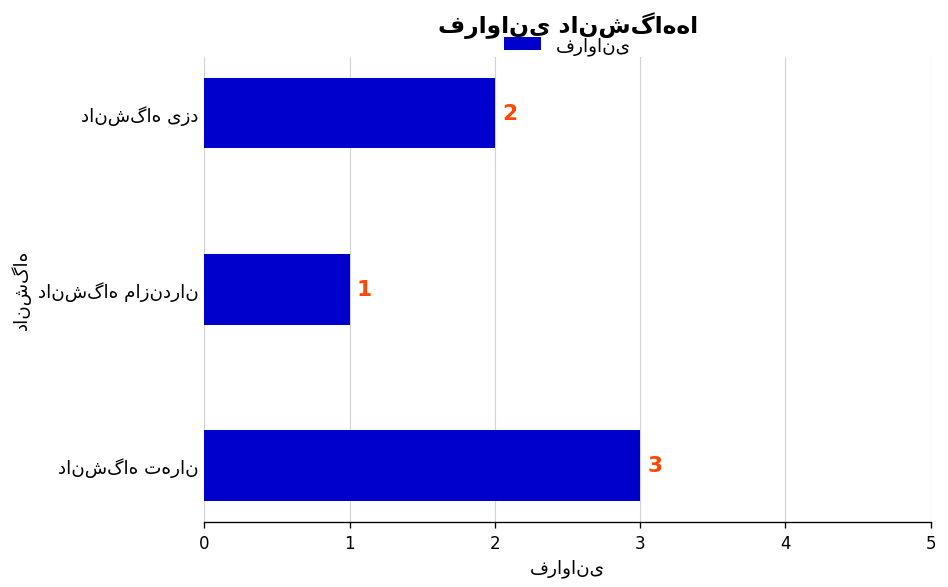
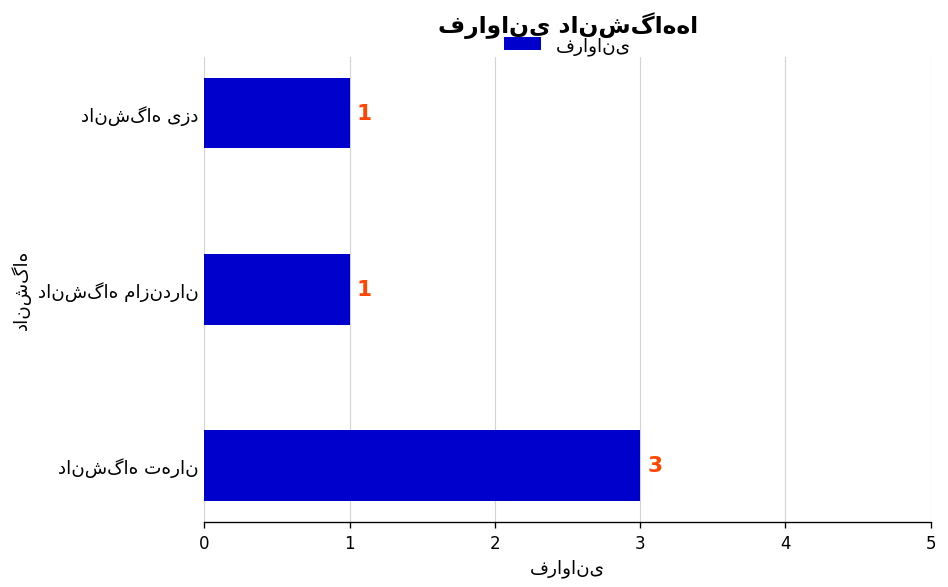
  {
-   "دانشگاه یزد": 2,
+   "دانشگاه یزد": 1,
    "دانشگاه مازندران": 1,
    "دانشگاه تهران": 3
  }
